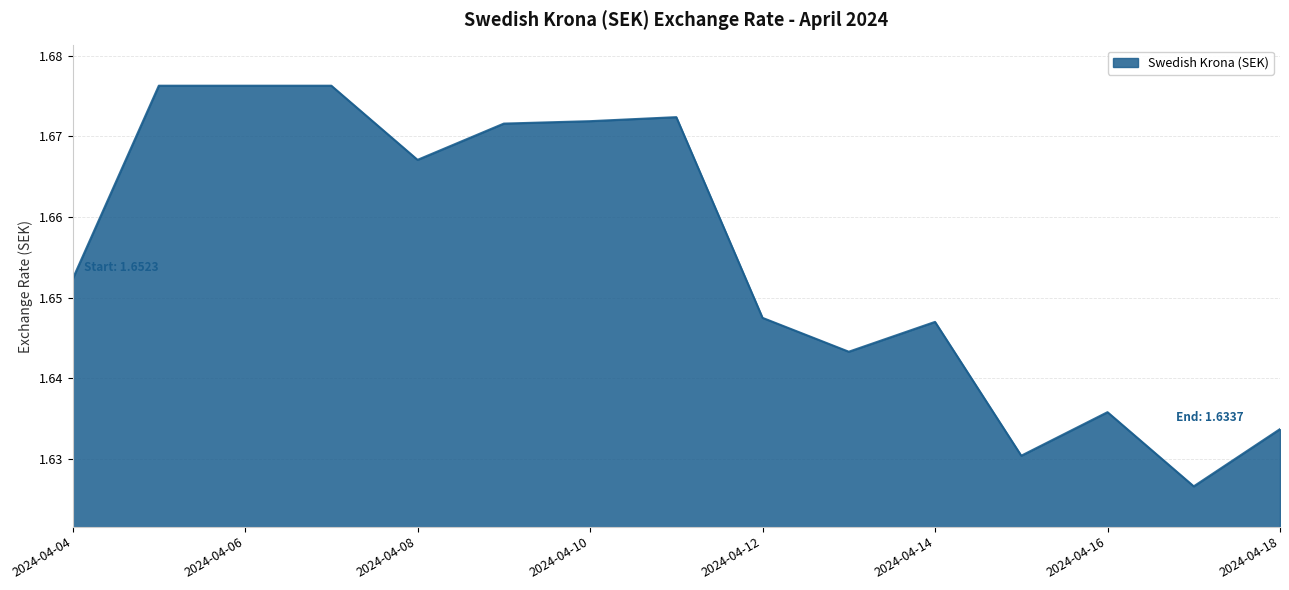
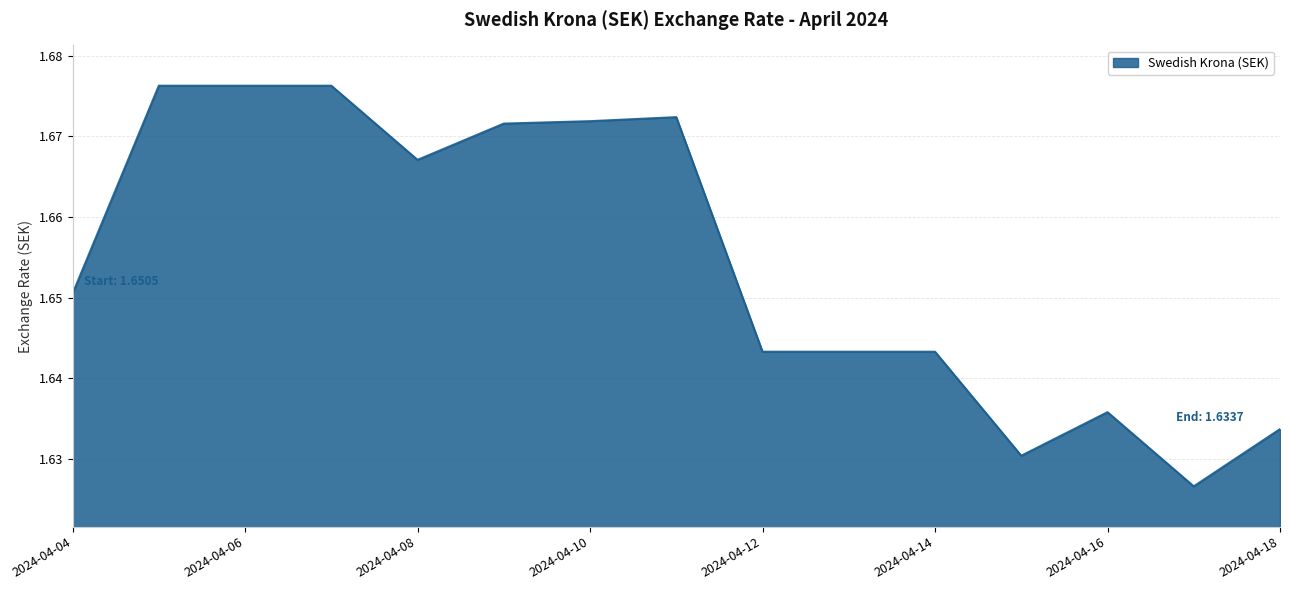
  {
-   "2024-04-04": 1.652,
+   "2024-04-04": 1.651,
    "2024-04-06": 1.676,
    "2024-04-08": 1.667,
    "2024-04-10": 1.672,
-   "2024-04-12": 1.648,
-   "2024-04-14": 1.647,
+   "2024-04-12": 1.643,
+   "2024-04-14": 1.643,
    "2024-04-16": 1.636,
    "2024-04-18": 1.634
  }
